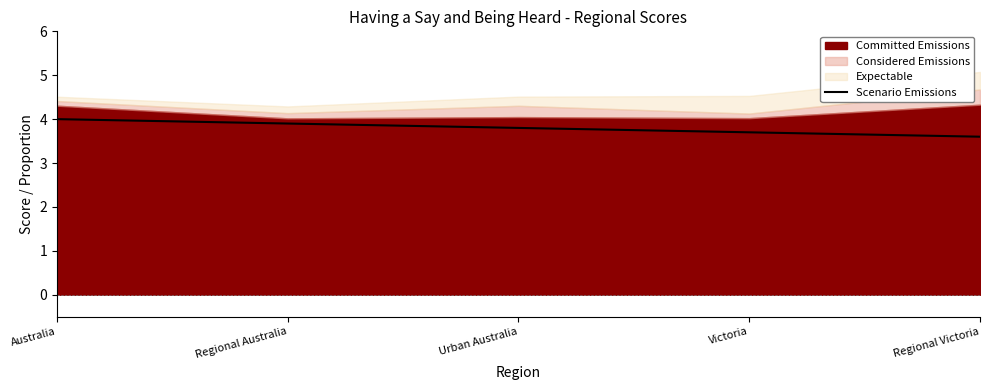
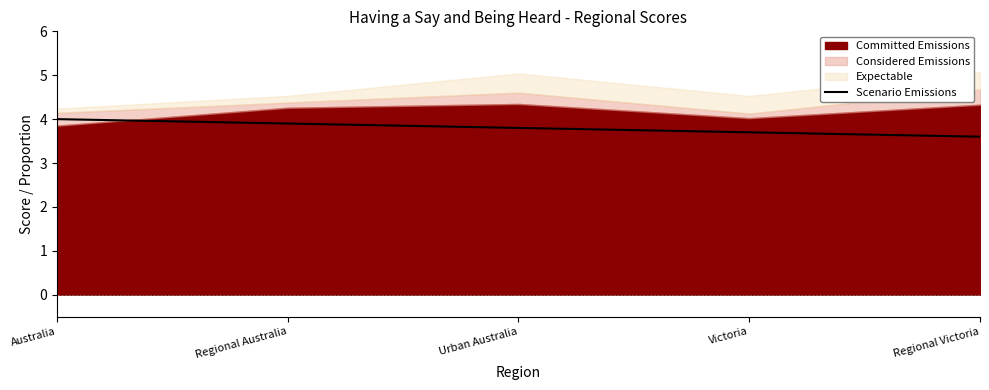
  {
    "Committed Emissions": {
-     "Australia": 4.3,
-     "Regional Australia": 4.0,
-     "Urban Australia": 4.0,
+     "Australia": 3.9,
+     "Regional Australia": 4.3,
+     "Urban Australia": 4.3,
      "Victoria": 4.0,
      "Regional Victoria": 4.3
    },
    "Scenario Emissions": {
      "Australia": 4.0,
      "Regional Australia": 3.9,
      "Urban Australia": 3.8,
      "Victoria": 3.7,
      "Regional Victoria": 3.6
    },
    "Considered Emissions": {
-     "Australia": 0.1,
+     "Australia": 0.3,
      "Regional Australia": 0.1,
      "Urban Australia": 0.3,
      "Victoria": 0.1,
      "Regional Victoria": 0.3
    },
    "Expectable": {
      "Australia": 0.1,
      "Regional Australia": 0.2,
-     "Urban Australia": 0.2,
+     "Urban Australia": 0.4,
      "Victoria": 0.4,
      "Regional Victoria": 0.4
    }
  }
